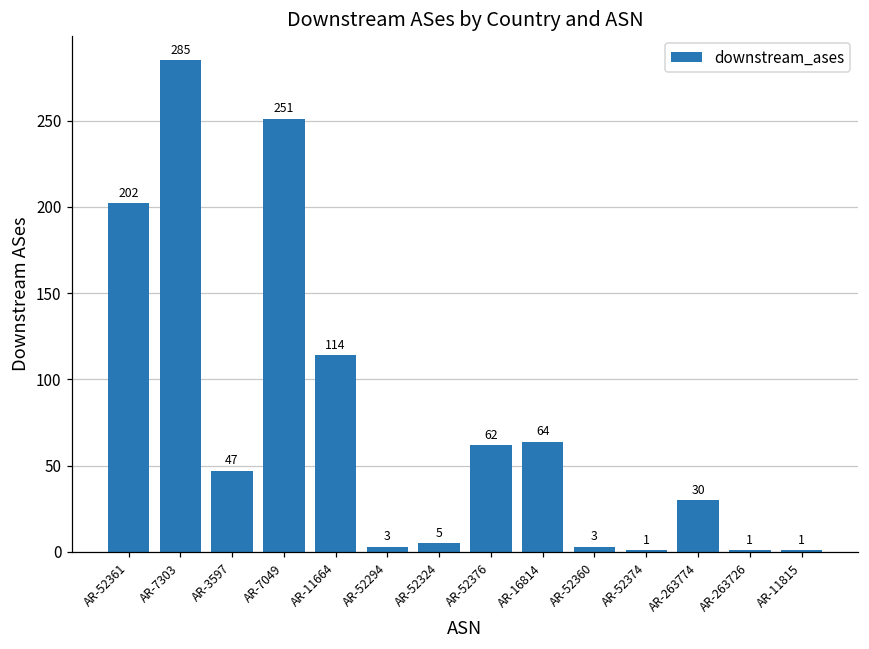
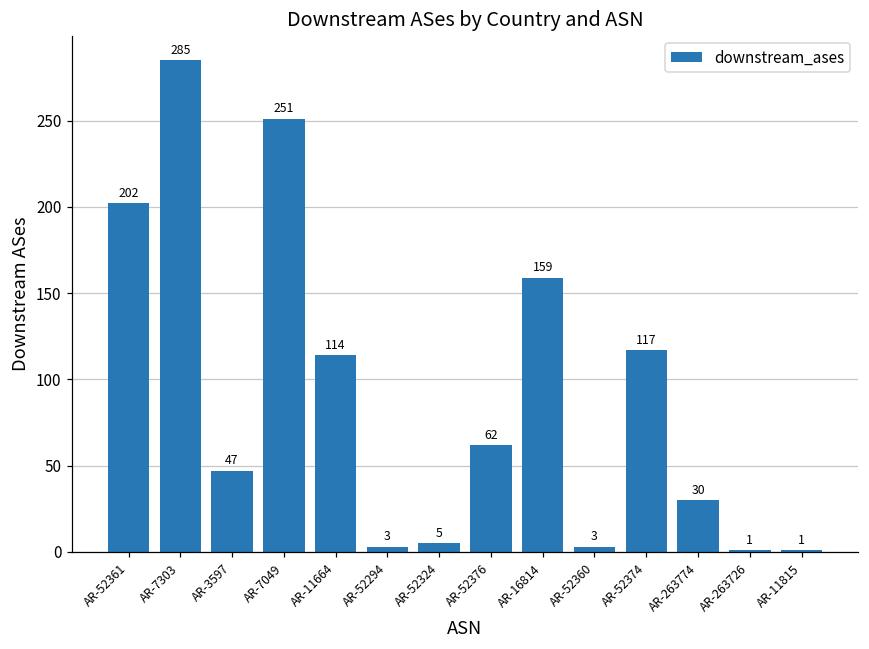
  {
    "AR-52361": 202,
    "AR-7303": 285,
    "AR-3597": 47,
    "AR-7049": 251,
    "AR-11664": 114,
    "AR-52294": 3,
    "AR-52324": 5,
    "AR-52376": 62,
-   "AR-16814": 64,
+   "AR-16814": 159,
    "AR-52360": 3,
-   "AR-52374": 1,
+   "AR-52374": 117,
    "AR-263774": 30,
    "AR-263726": 1,
    "AR-11815": 1
  }
